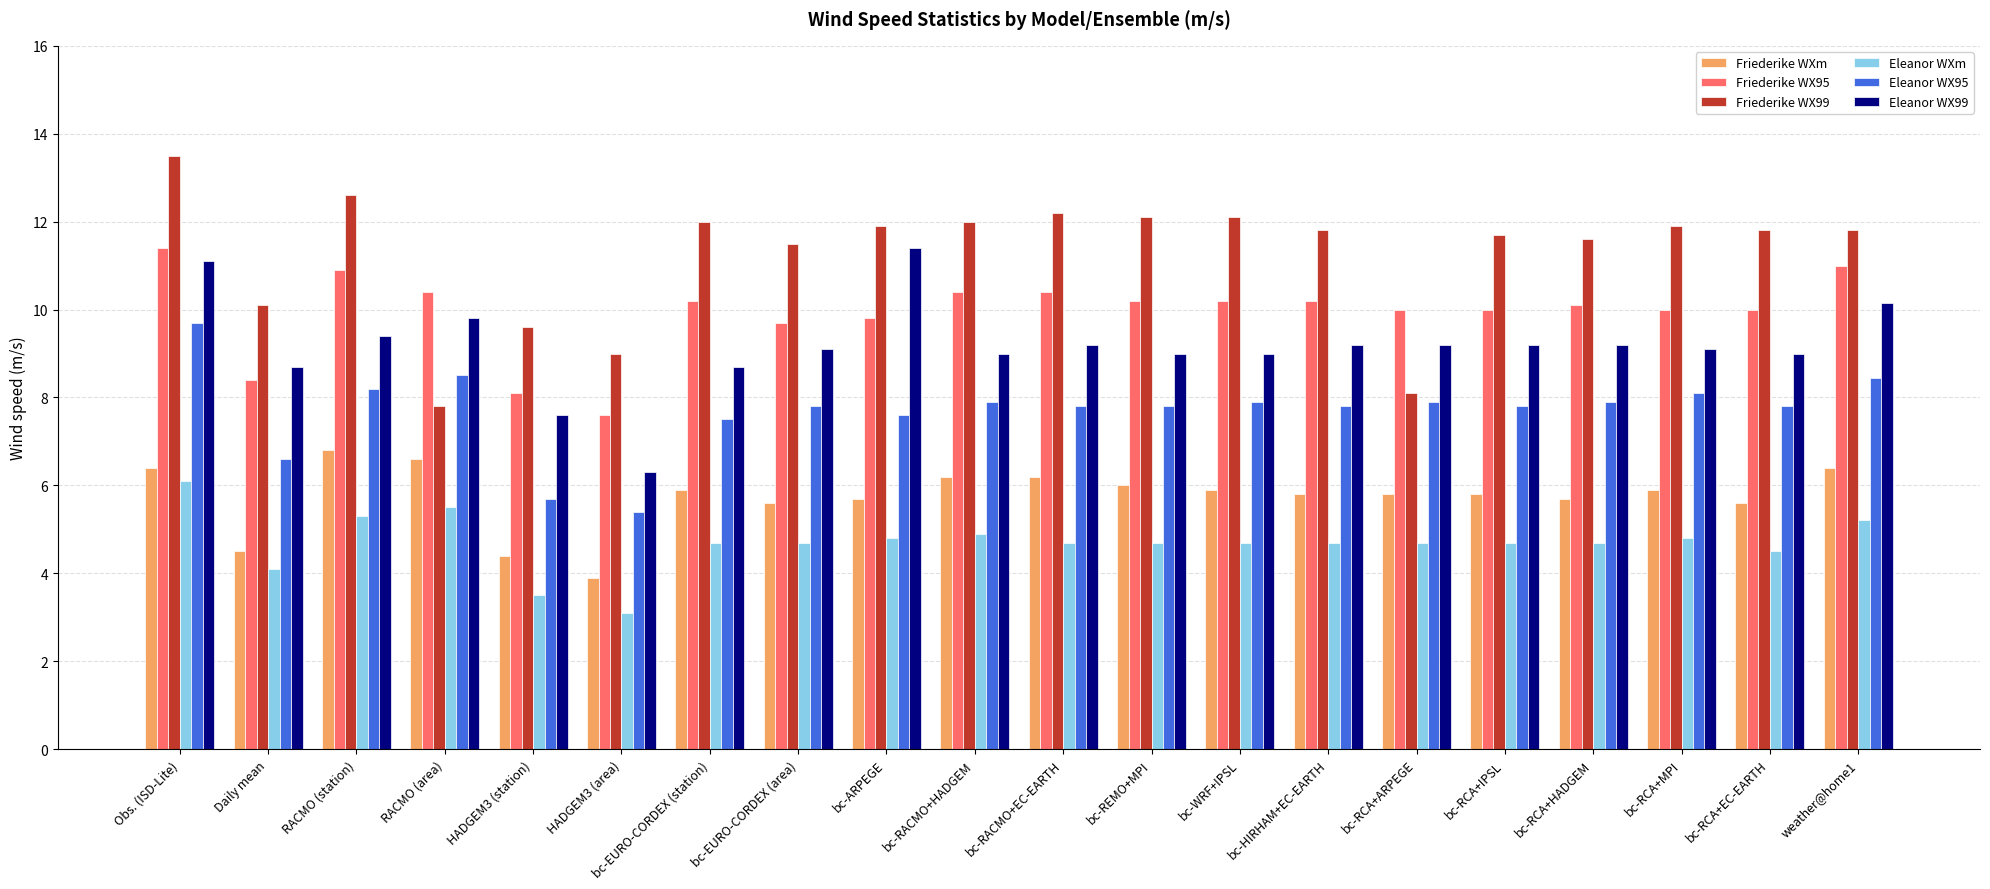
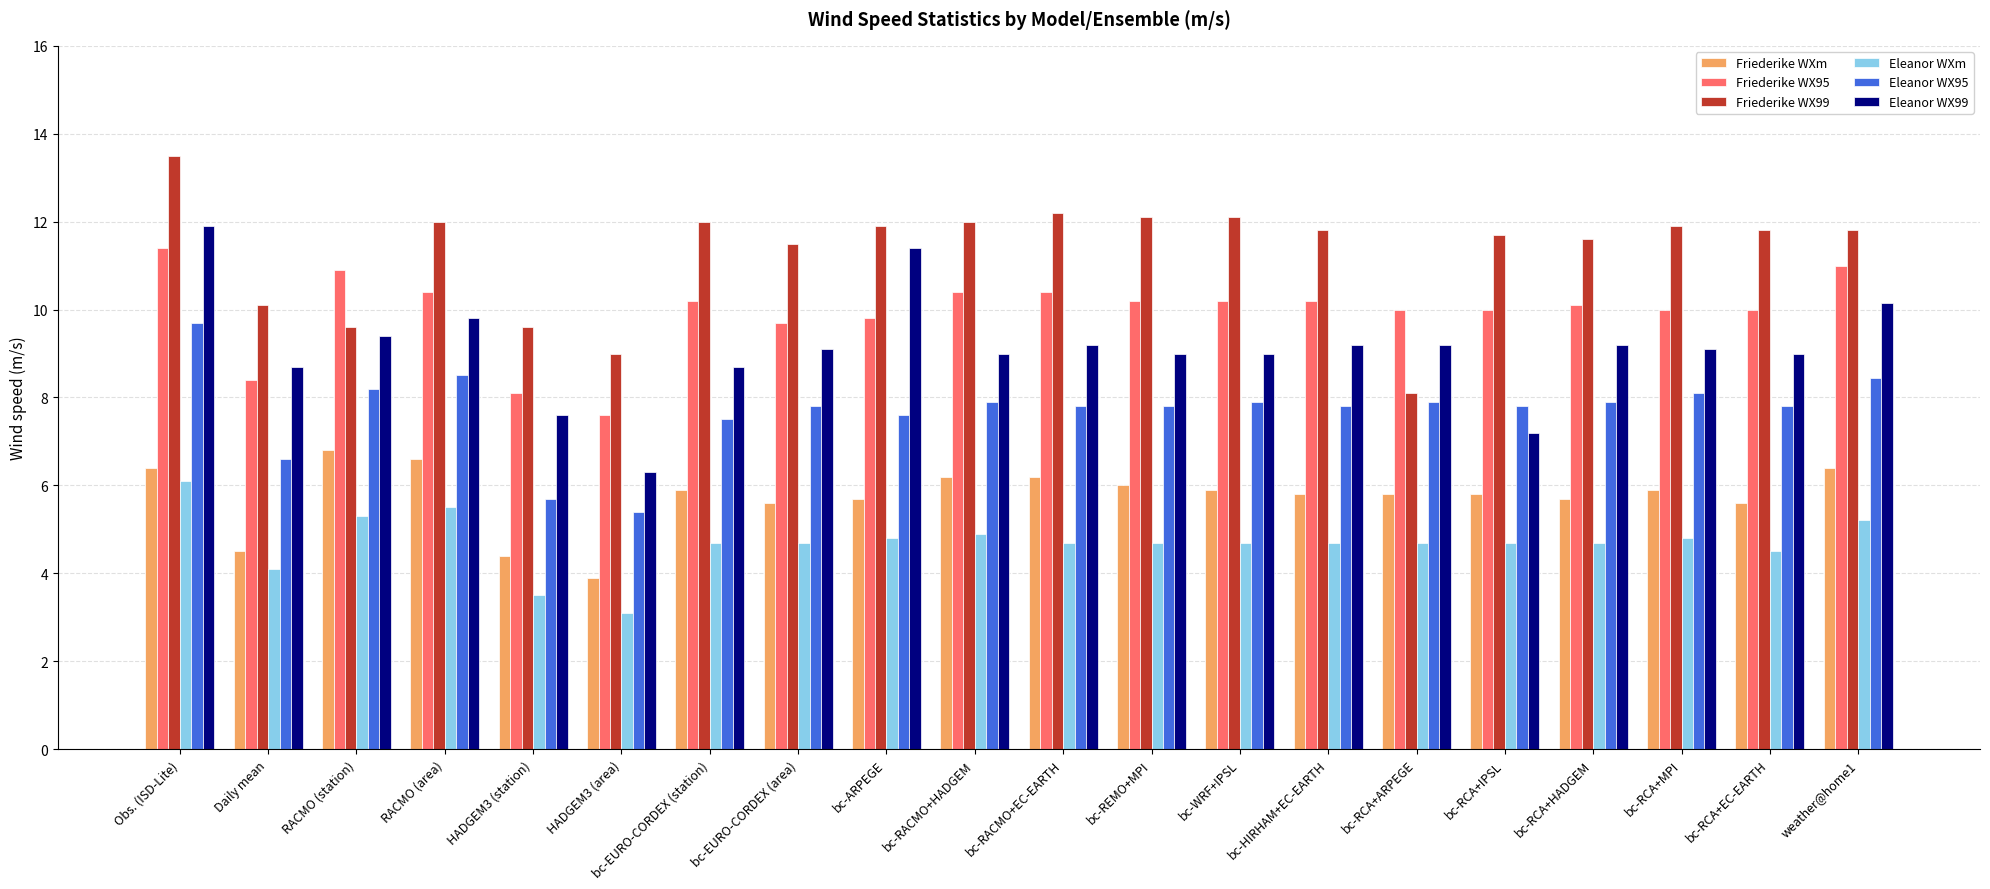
  {
    "Friederike WX99": {
      "Obs. (ISD-Lite)": 13.5,
      "Daily mean": 10.1,
-     "RACMO (station)": 12.6,
-     "RACMO (area)": 7.8,
+     "RACMO (station)": 9.6,
+     "RACMO (area)": 12.0,
      "HADGEM3 (station)": 9.6,
      "HADGEM3 (area)": 9.0,
      "bc-EURO-CORDEX (station)": 12.0,
      "bc-EURO-CORDEX (area)": 11.5,
      "bc-ARPEGE": 11.9,
      "bc-RACMO+HADGEM": 12.0,
      "bc-RACMO+EC-EARTH": 12.2,
      "bc-REMO+MPI": 12.1,
      "bc-WRF+IPSL": 12.1,
      "bc-HIRHAM+EC-EARTH": 11.8,
      "bc-RCA+ARPEGE": 8.1,
      "bc-RCA+IPSL": 11.7,
      "bc-RCA+HADGEM": 11.6,
      "bc-RCA+MPI": 11.9,
      "bc-RCA+EC-EARTH": 11.8,
      "weather@home1": 11.8
    },
    "Eleanor WXm": {
      "Obs. (ISD-Lite)": 6.1,
      "Daily mean": 4.1,
      "RACMO (station)": 5.3,
      "RACMO (area)": 5.5,
      "HADGEM3 (station)": 3.5,
      "HADGEM3 (area)": 3.1,
      "bc-EURO-CORDEX (station)": 4.7,
      "bc-EURO-CORDEX (area)": 4.7,
      "bc-ARPEGE": 4.8,
      "bc-RACMO+HADGEM": 4.9,
      "bc-RACMO+EC-EARTH": 4.7,
      "bc-REMO+MPI": 4.7,
      "bc-WRF+IPSL": 4.7,
      "bc-HIRHAM+EC-EARTH": 4.7,
      "bc-RCA+ARPEGE": 4.7,
      "bc-RCA+IPSL": 4.7,
      "bc-RCA+HADGEM": 4.7,
      "bc-RCA+MPI": 4.8,
      "bc-RCA+EC-EARTH": 4.5,
      "weather@home1": 5.2
    },
    "Eleanor WX95": {
      "Obs. (ISD-Lite)": 9.7,
      "Daily mean": 6.6,
      "RACMO (station)": 8.2,
      "RACMO (area)": 8.5,
      "HADGEM3 (station)": 5.7,
      "HADGEM3 (area)": 5.4,
      "bc-EURO-CORDEX (station)": 7.5,
      "bc-EURO-CORDEX (area)": 7.8,
      "bc-ARPEGE": 7.6,
      "bc-RACMO+HADGEM": 7.9,
      "bc-RACMO+EC-EARTH": 7.8,
      "bc-REMO+MPI": 7.8,
      "bc-WRF+IPSL": 7.9,
      "bc-HIRHAM+EC-EARTH": 7.8,
      "bc-RCA+ARPEGE": 7.9,
      "bc-RCA+IPSL": 7.8,
      "bc-RCA+HADGEM": 7.9,
      "bc-RCA+MPI": 8.1,
      "bc-RCA+EC-EARTH": 7.8,
      "weather@home1": 8.5
    },
    "Eleanor WX99": {
-     "Obs. (ISD-Lite)": 11.1,
+     "Obs. (ISD-Lite)": 11.9,
      "Daily mean": 8.7,
      "RACMO (station)": 9.4,
      "RACMO (area)": 9.8,
      "HADGEM3 (station)": 7.6,
      "HADGEM3 (area)": 6.3,
      "bc-EURO-CORDEX (station)": 8.7,
      "bc-EURO-CORDEX (area)": 9.1,
      "bc-ARPEGE": 11.4,
      "bc-RACMO+HADGEM": 9.0,
      "bc-RACMO+EC-EARTH": 9.2,
      "bc-REMO+MPI": 9.0,
      "bc-WRF+IPSL": 9.0,
      "bc-HIRHAM+EC-EARTH": 9.2,
      "bc-RCA+ARPEGE": 9.2,
-     "bc-RCA+IPSL": 9.2,
+     "bc-RCA+IPSL": 7.2,
      "bc-RCA+HADGEM": 9.2,
      "bc-RCA+MPI": 9.1,
      "bc-RCA+EC-EARTH": 9.0,
      "weather@home1": 10.2
    }
  }
